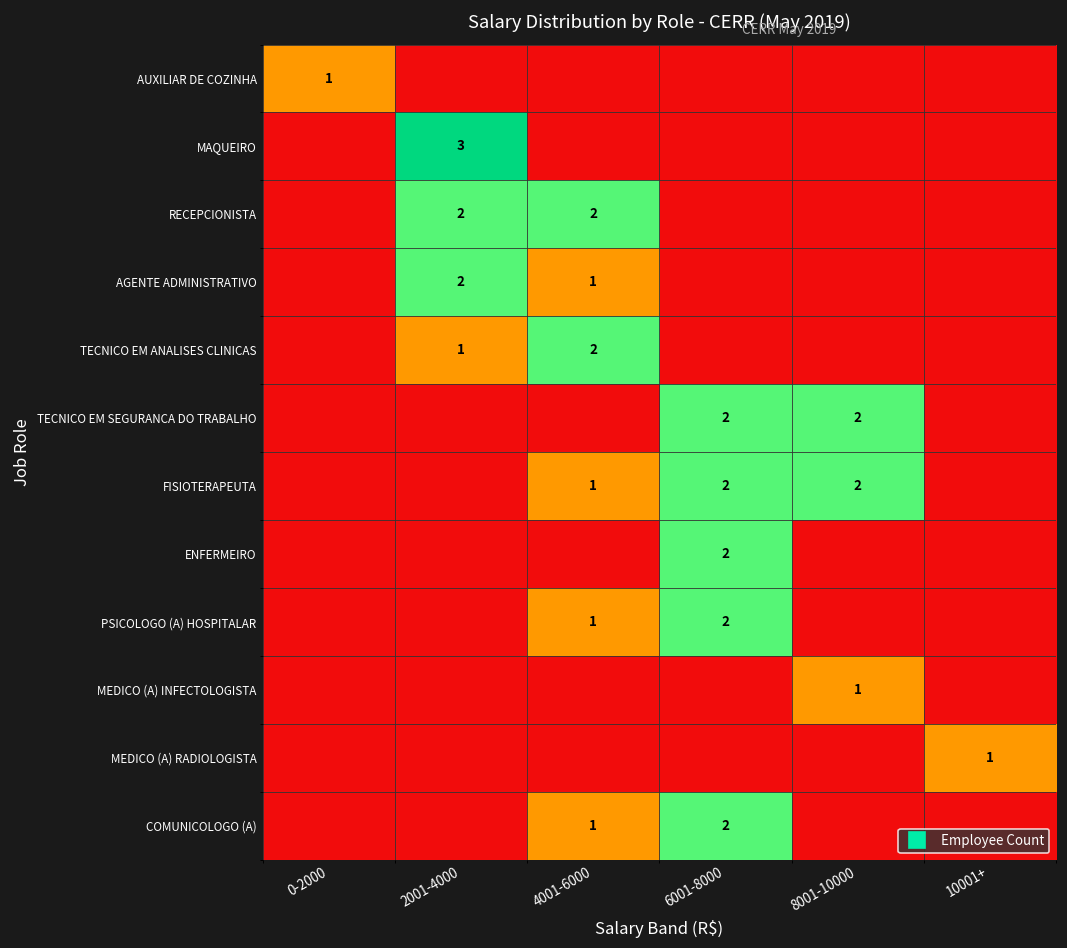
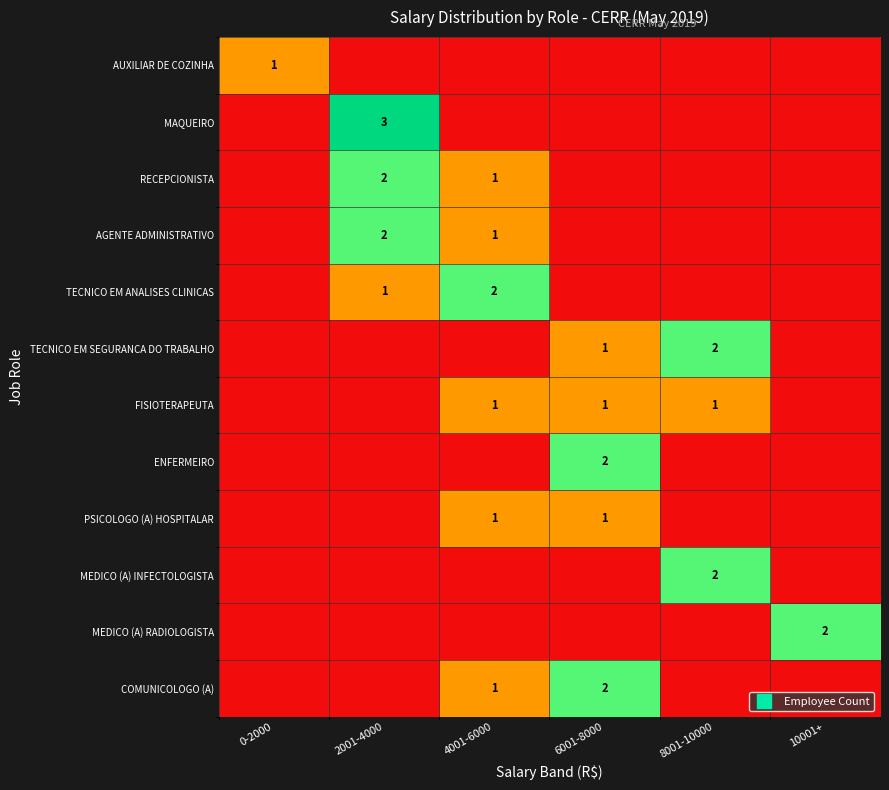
  {
    "AUXILIAR DE COZINHA": {
      "0-2000": 1
    },
    "MAQUEIRO": {
      "2001-4000": 3
    },
    "RECEPCIONISTA": {
      "2001-4000": 2,
-     "4001-6000": 2
+     "4001-6000": 1
    },
    "AGENTE ADMINISTRATIVO": {
      "2001-4000": 2,
      "4001-6000": 1
    },
    "TECNICO EM ANALISES CLINICAS": {
      "2001-4000": 1,
      "4001-6000": 2
    },
    "TECNICO EM SEGURANCA DO TRABALHO": {
-     "6001-8000": 2,
+     "6001-8000": 1,
      "8001-10000": 2
    },
    "FISIOTERAPEUTA": {
      "4001-6000": 1,
-     "6001-8000": 2,
-     "8001-10000": 2
+     "6001-8000": 1,
+     "8001-10000": 1
    },
    "ENFERMEIRO": {
      "6001-8000": 2
    },
    "PSICOLOGO (A) HOSPITALAR": {
      "4001-6000": 1,
-     "6001-8000": 2
+     "6001-8000": 1
    },
    "MEDICO (A) INFECTOLOGISTA": {
-     "8001-10000": 1
+     "8001-10000": 2
    },
    "MEDICO (A) RADIOLOGISTA": {
-     "10001+": 1
+     "10001+": 2
    },
    "COMUNICOLOGO (A)": {
      "4001-6000": 1,
      "6001-8000": 2
    }
  }
